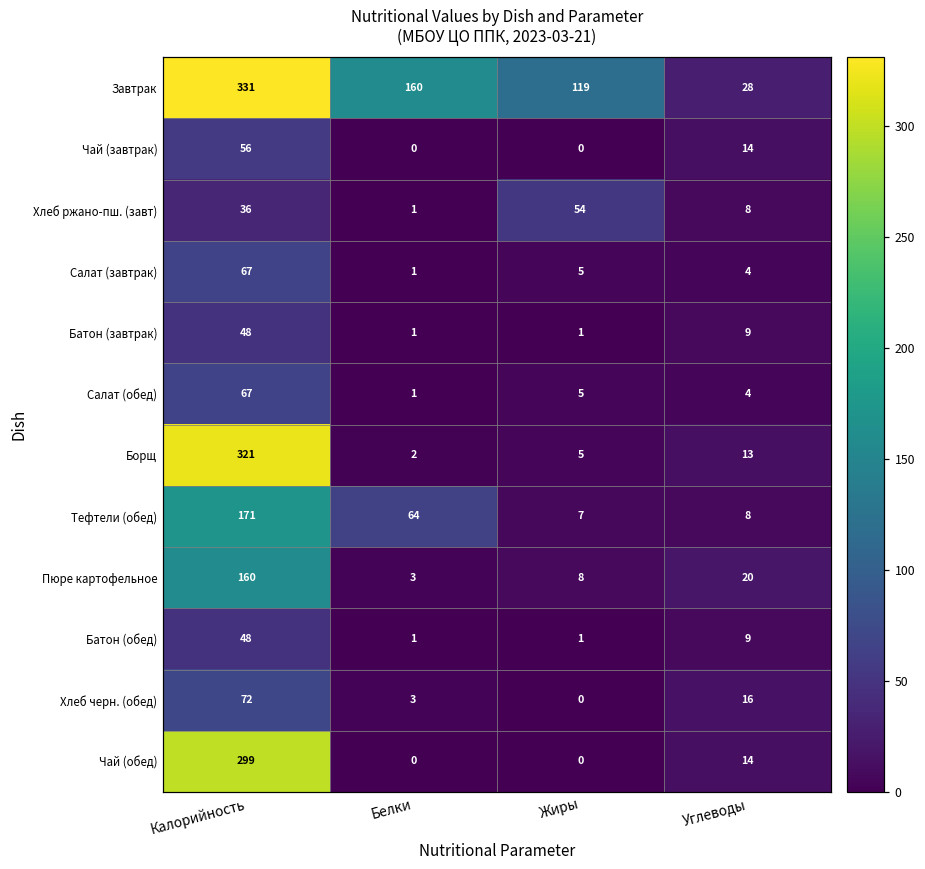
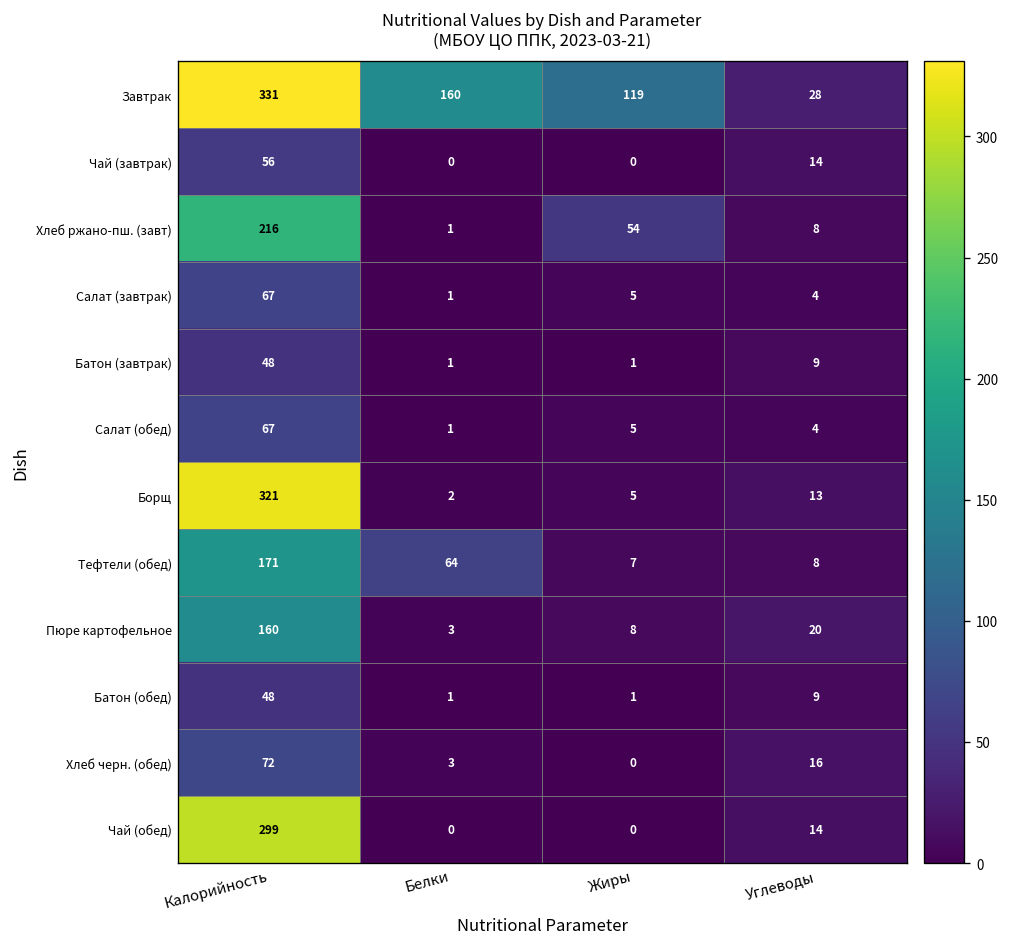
  {
    "Завтрак": {
      "Калорийность": 331,
      "Белки": 160,
      "Жиры": 119,
      "Углеводы": 28
    },
    "Чай (завтрак)": {
      "Калорийность": 56,
      "Белки": 0,
      "Жиры": 0,
      "Углеводы": 14
    },
    "Хлеб ржано-пш. (завт)": {
-     "Калорийность": 36,
+     "Калорийность": 216,
      "Белки": 1,
      "Жиры": 54,
      "Углеводы": 8
    },
    "Салат (завтрак)": {
      "Калорийность": 67,
      "Белки": 1,
      "Жиры": 5,
      "Углеводы": 4
    },
    "Батон (завтрак)": {
      "Калорийность": 48,
      "Белки": 1,
      "Жиры": 1,
      "Углеводы": 9
    },
    "Салат (обед)": {
      "Калорийность": 67,
      "Белки": 1,
      "Жиры": 5,
      "Углеводы": 4
    },
    "Борщ": {
      "Калорийность": 321,
      "Белки": 2,
      "Жиры": 5,
      "Углеводы": 13
    },
    "Тефтели (обед)": {
      "Калорийность": 171,
      "Белки": 64,
      "Жиры": 7,
      "Углеводы": 8
    },
    "Пюре картофельное": {
      "Калорийность": 160,
      "Белки": 3,
      "Жиры": 8,
      "Углеводы": 20
    },
    "Батон (обед)": {
      "Калорийность": 48,
      "Белки": 1,
      "Жиры": 1,
      "Углеводы": 9
    },
    "Хлеб черн. (обед)": {
      "Калорийность": 72,
      "Белки": 3,
      "Жиры": 0,
      "Углеводы": 16
    },
    "Чай (обед)": {
      "Калорийность": 299,
      "Белки": 0,
      "Жиры": 0,
      "Углеводы": 14
    }
  }
